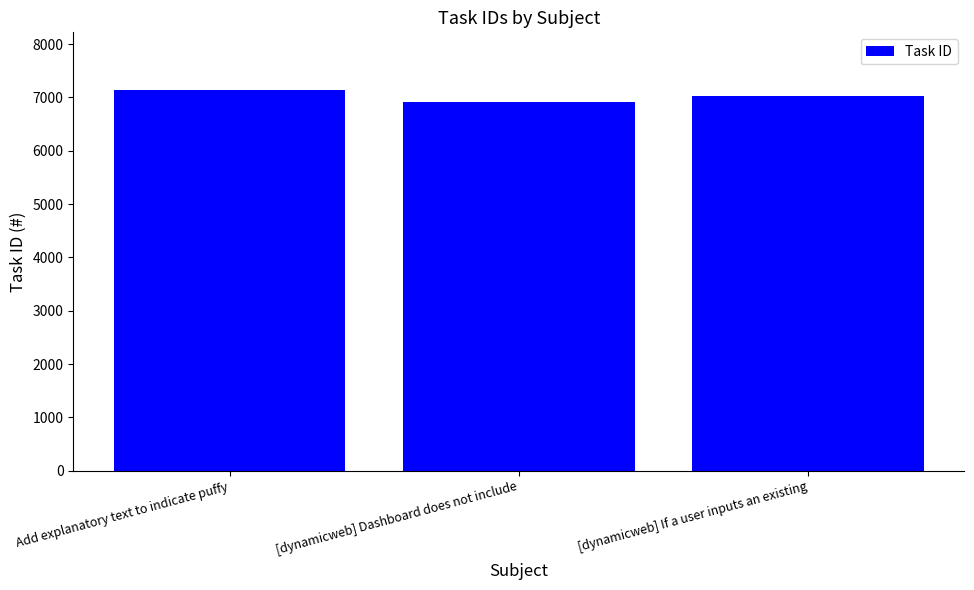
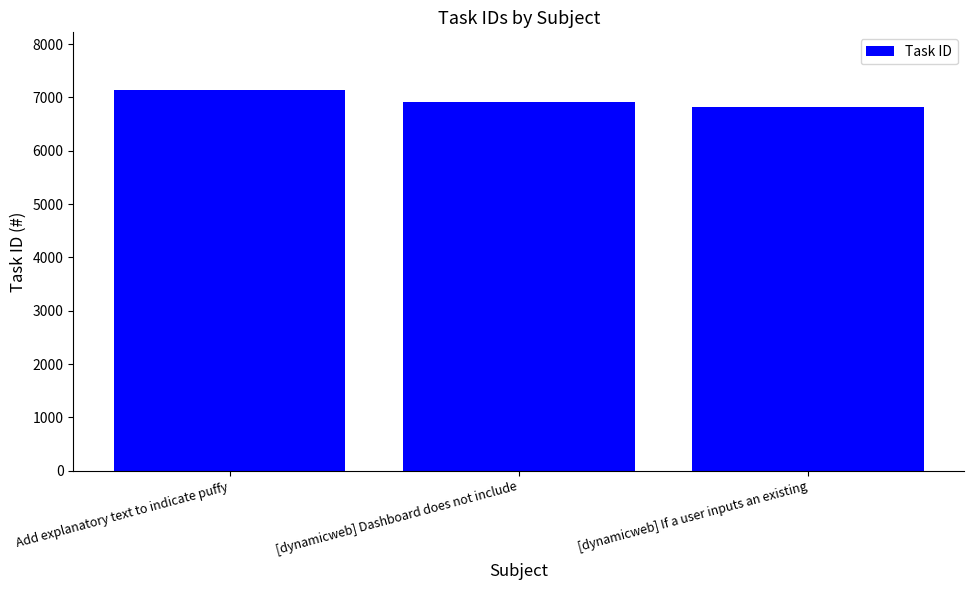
  {
    "Add explanatory text to indicate puffy": 7100,
    "[dynamicweb] Dashboard does not include": 6900,
-   "[dynamicweb] If a user inputs an existing": 7000
+   "[dynamicweb] If a user inputs an existing": 6800
  }
